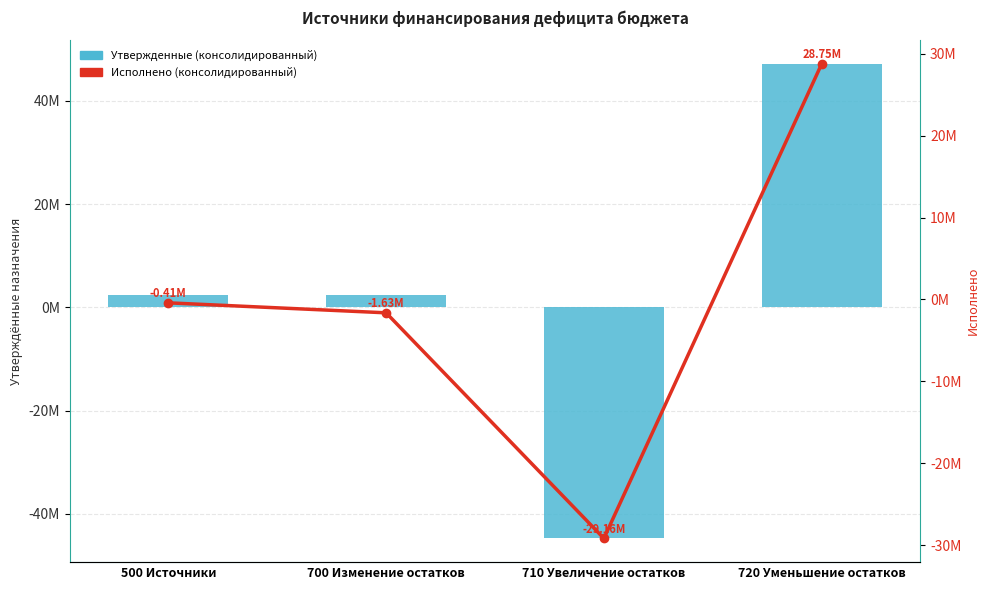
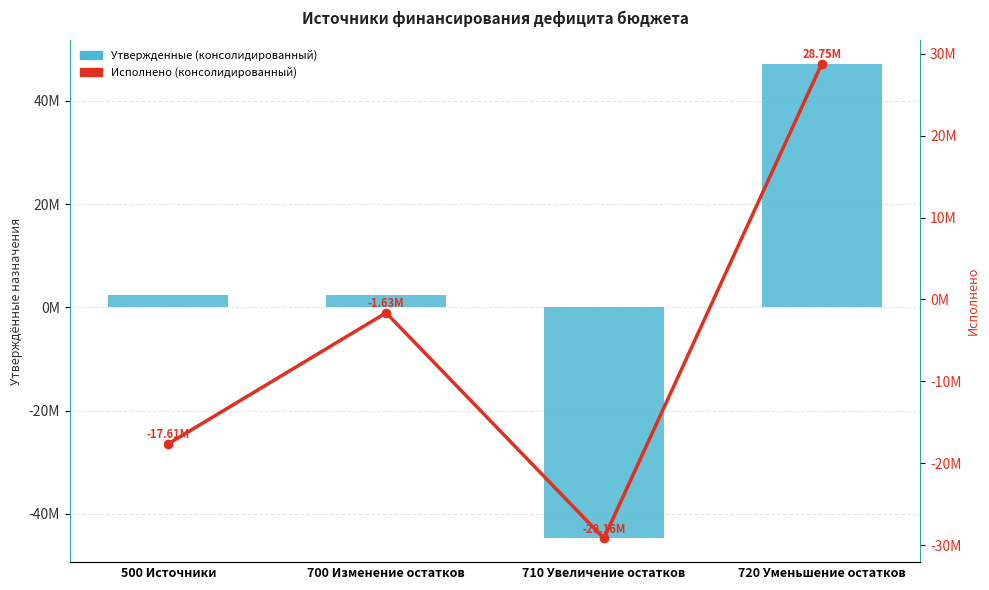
  {
    "Исполнено (консолидированный)": {
-     "500 Источники": "-0.41M",
+     "500 Источники": "-17.61M",
      "700 Изменение остатков": "-1.63M",
      "710 Увеличение остатков": "-29.16M",
      "720 Уменьшение остатков": "28.75M"
    }
  }
